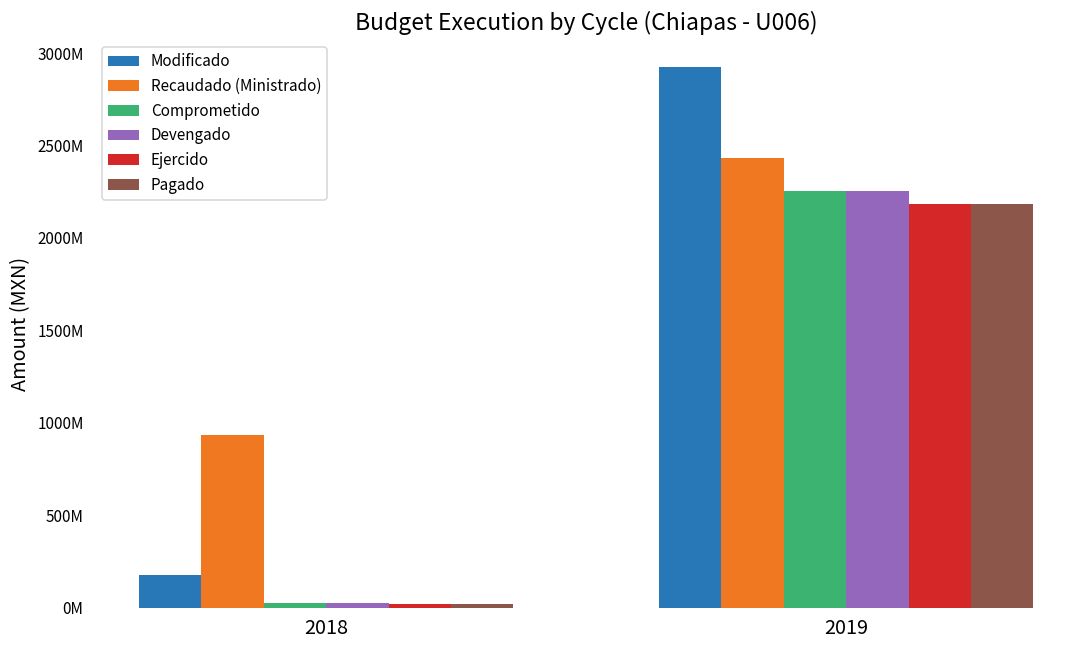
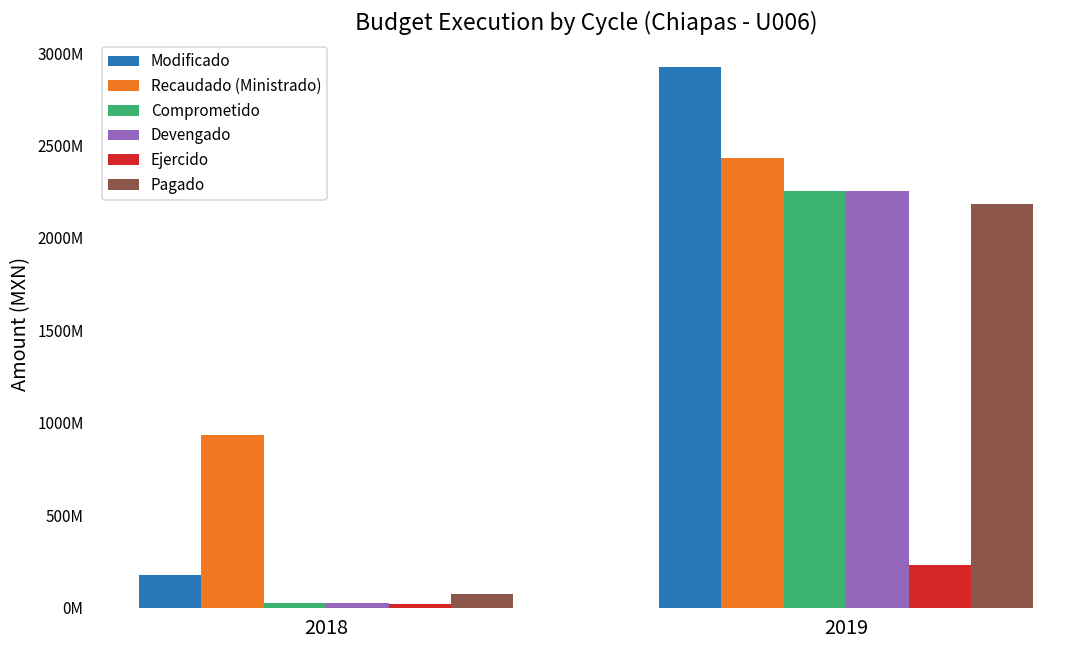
  {
    "Modificado": {
      "2018": 180000000,
      "2019": 2930000000
    },
    "Recaudado (Ministrado)": {
      "2018": 930000000,
      "2019": 2430000000
    },
    "Comprometido": {
      "2018": 30000000,
      "2019": 2260000000
    },
    "Devengado": {
      "2018": 30000000,
      "2019": 2250000000
    },
    "Ejercido": {
      "2018": 20000000,
-     "2019": 2190000000
+     "2019": 230000000
    },
    "Pagado": {
-     "2018": 20000000,
+     "2018": 80000000,
      "2019": 2180000000
    }
  }
